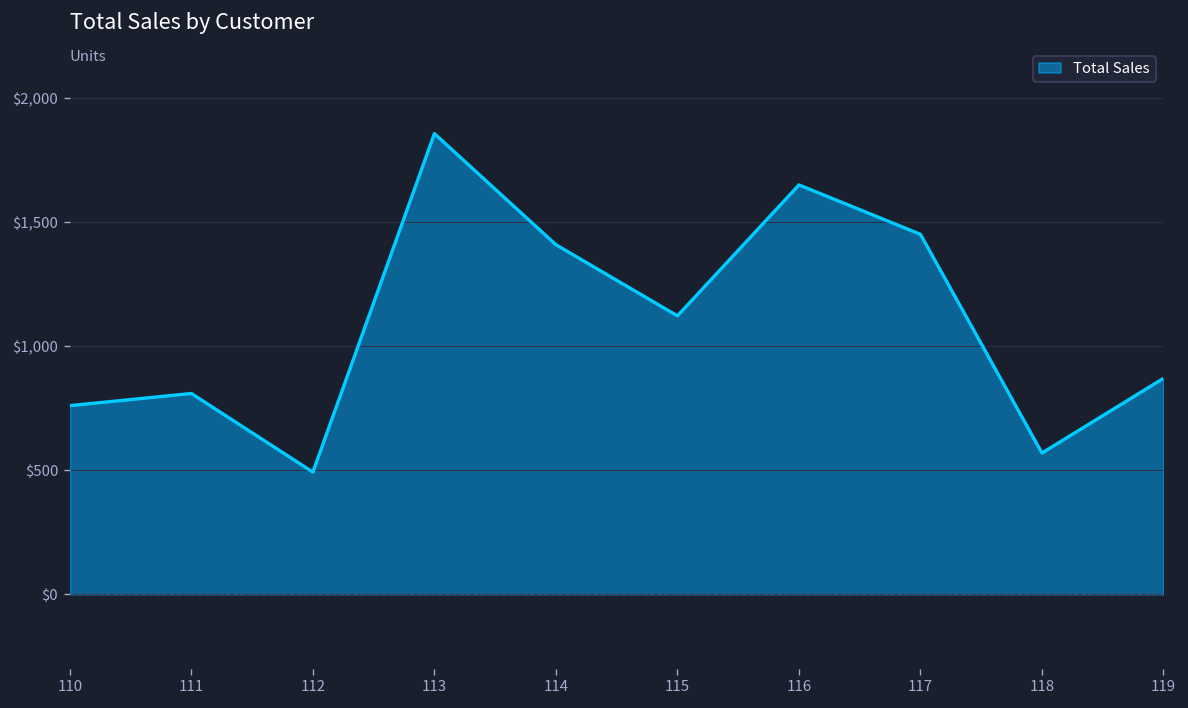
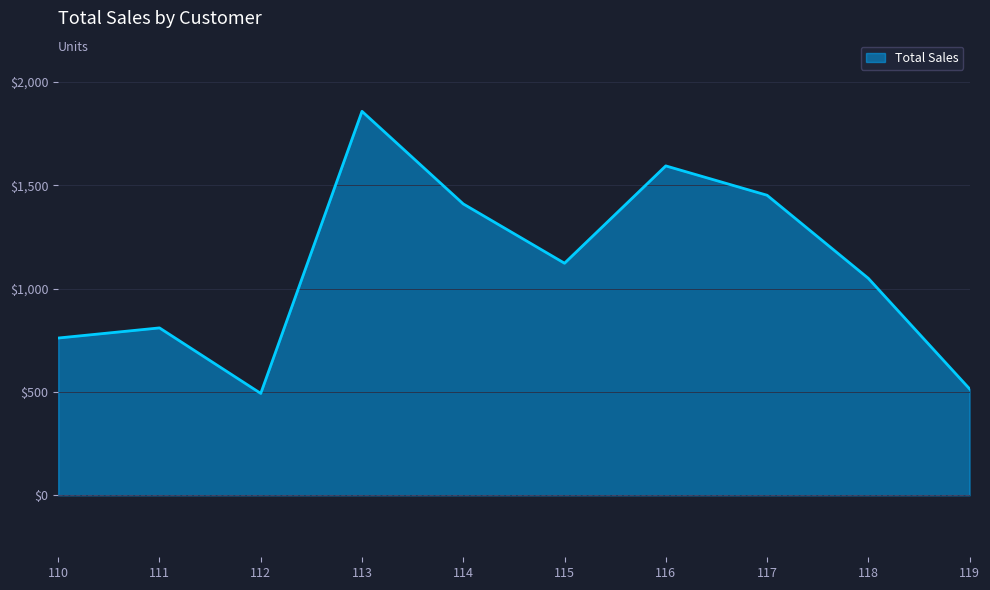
  {
    "110": "$760",
    "111": "$810",
    "112": "$490",
    "113": "$1,860",
    "114": "$1,410",
    "115": "$1,120",
-   "116": "$1,650",
+   "116": "$1,590",
    "117": "$1,450",
-   "118": "$570",
-   "119": "$870"
+   "118": "$1,050",
+   "119": "$520"
  }
